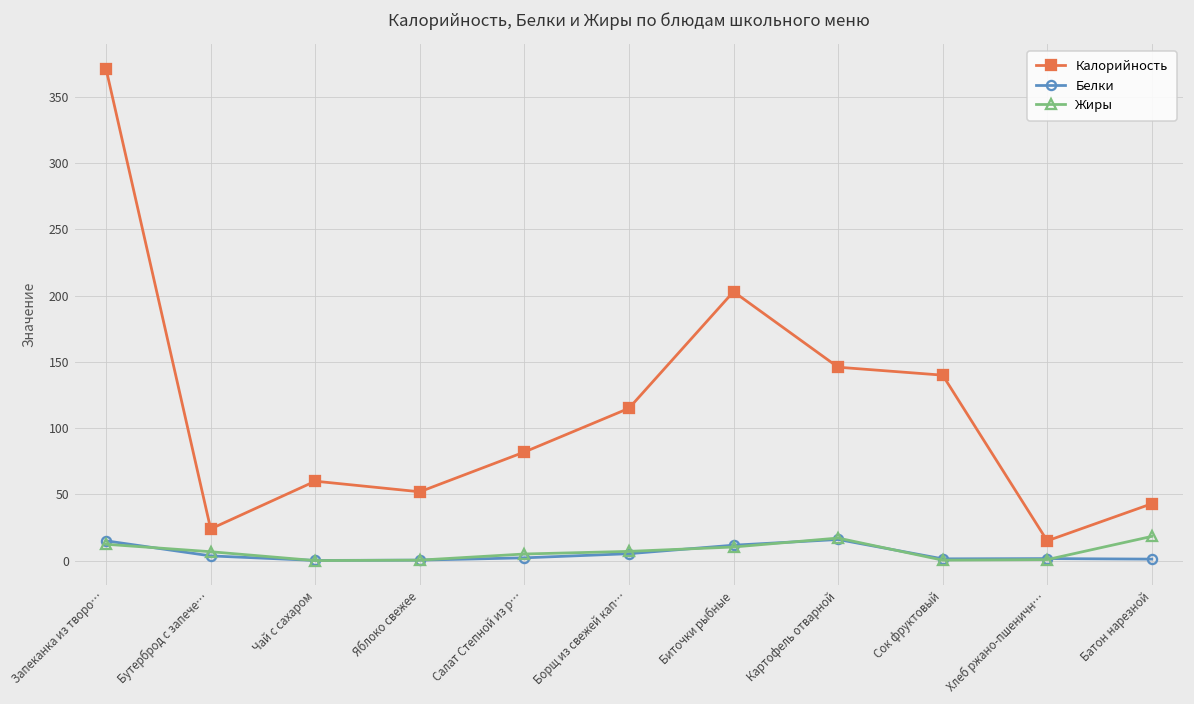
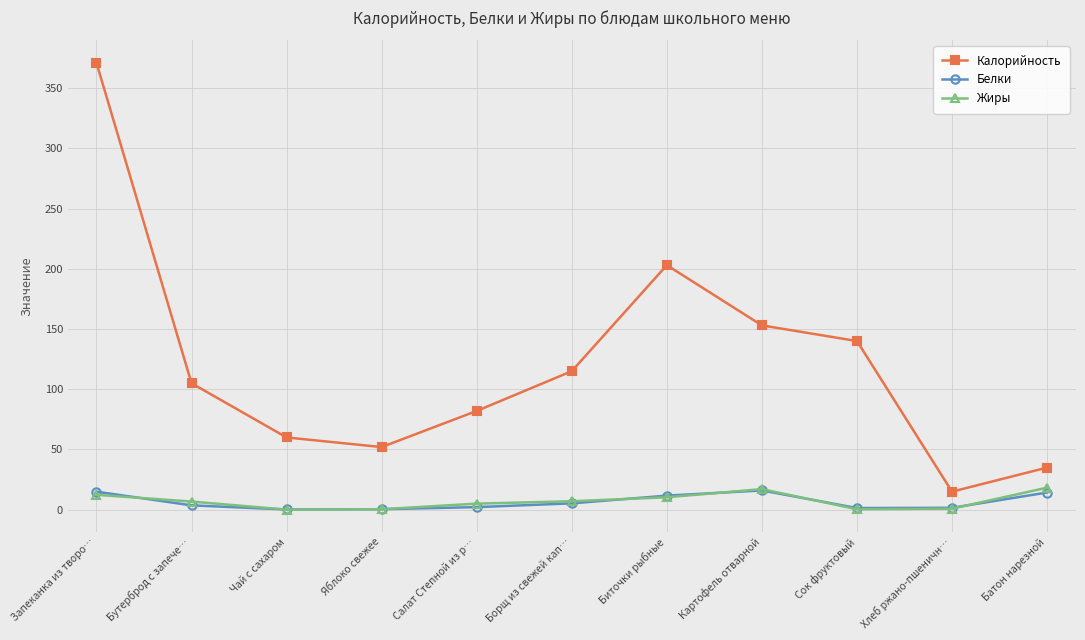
  {
    "Калорийность": {
      "Запеканка из творо…": 371,
-     "Бутерброд с запече…": 24,
+     "Бутерброд с запече…": 105,
      "Чай с сахаром": 60,
      "Яблоко свежее": 52,
      "Салат Степной из р…": 82,
      "Борщ из свежей кап…": 115,
      "Биточки рыбные": 203,
-     "Картофель отварной": 146,
+     "Картофель отварной": 153,
      "Сок фруктовый": 140,
      "Хлеб ржано-пшеничн…": 15,
-     "Батон нарезной": 43
+     "Батон нарезной": 35
    },
    "Белки": {
      "Запеканка из творо…": 15,
      "Бутерброд с запече…": 4,
      "Салат Степной из р…": 2,
-     "Батон нарезной": 1
+     "Батон нарезной": 14
    },
    "Жиры": {
      "Запеканка из творо…": 12,
      "Бутерброд с запече…": 7,
      "Салат Степной из р…": 5,
      "Батон нарезной": 18
    }
  }
